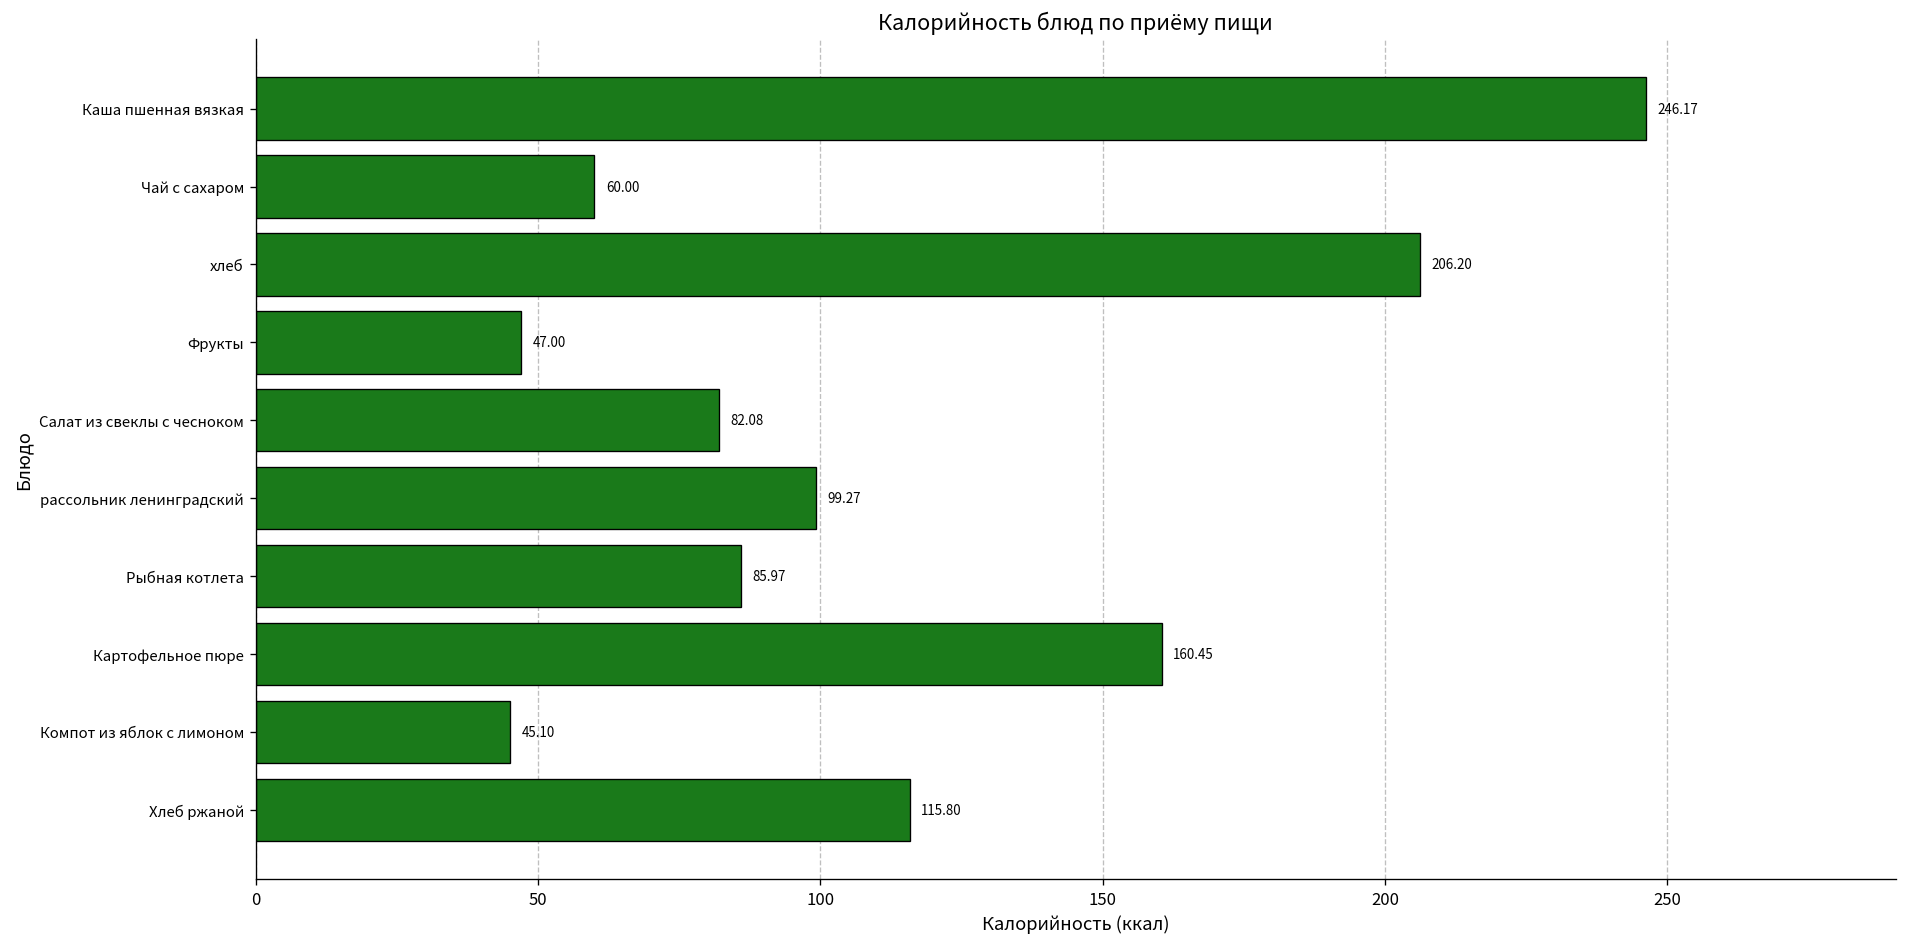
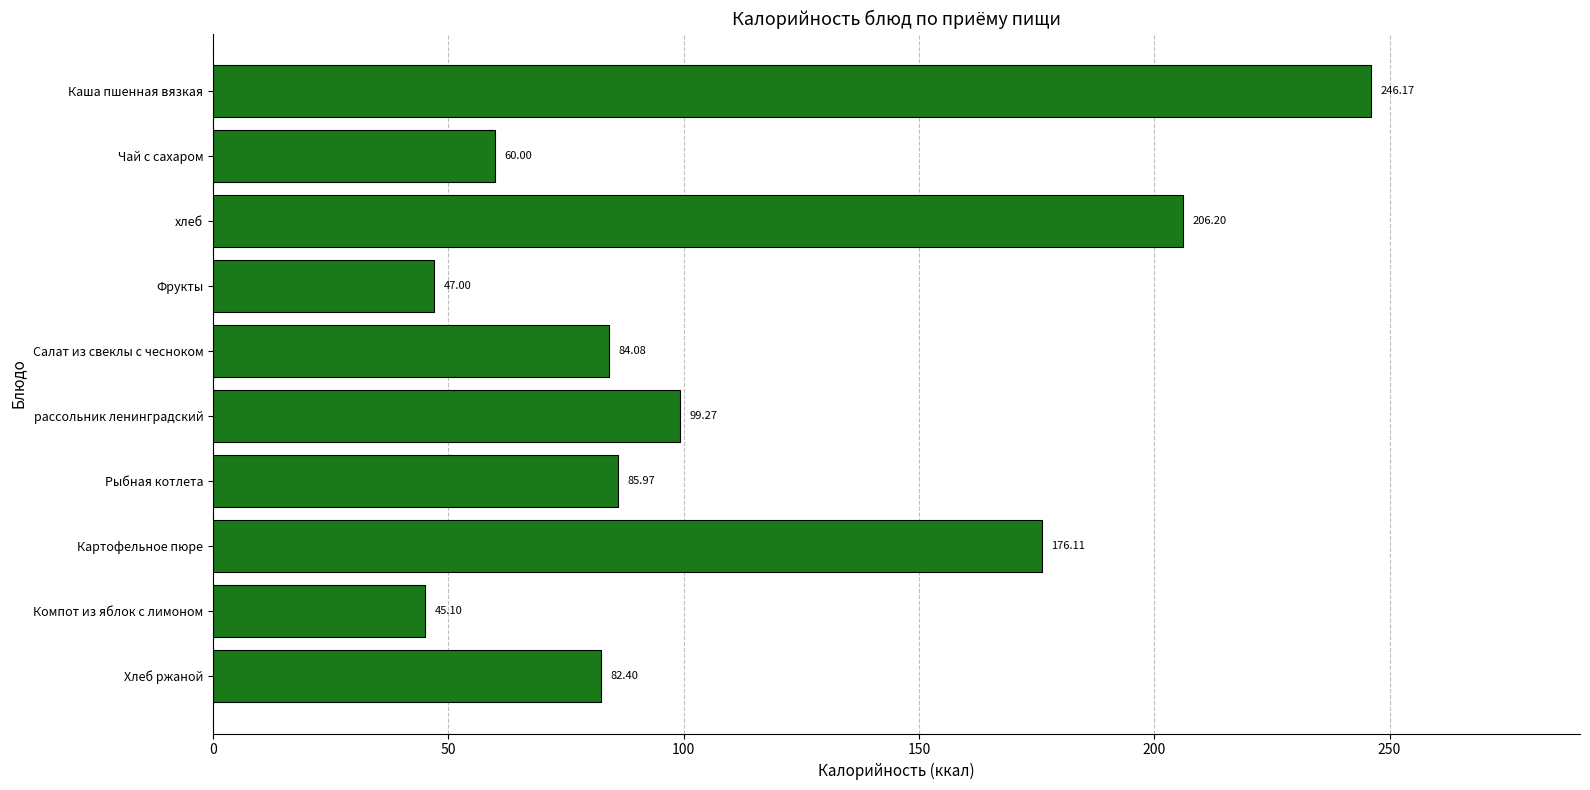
  {
    "Каша пшенная вязкая": 246.17,
    "Чай с сахаром": 60.00,
    "хлеб": 206.20,
    "Фрукты": 47.00,
-   "Салат из свеклы с чесноком": 82.08,
+   "Салат из свеклы с чесноком": 84.08,
    "рассольник ленинградский": 99.27,
    "Рыбная котлета": 85.97,
-   "Картофельное пюре": 160.45,
+   "Картофельное пюре": 176.11,
    "Компот из яблок с лимоном": 45.10,
-   "Хлеб ржаной": 115.80
+   "Хлеб ржаной": 82.40
  }
